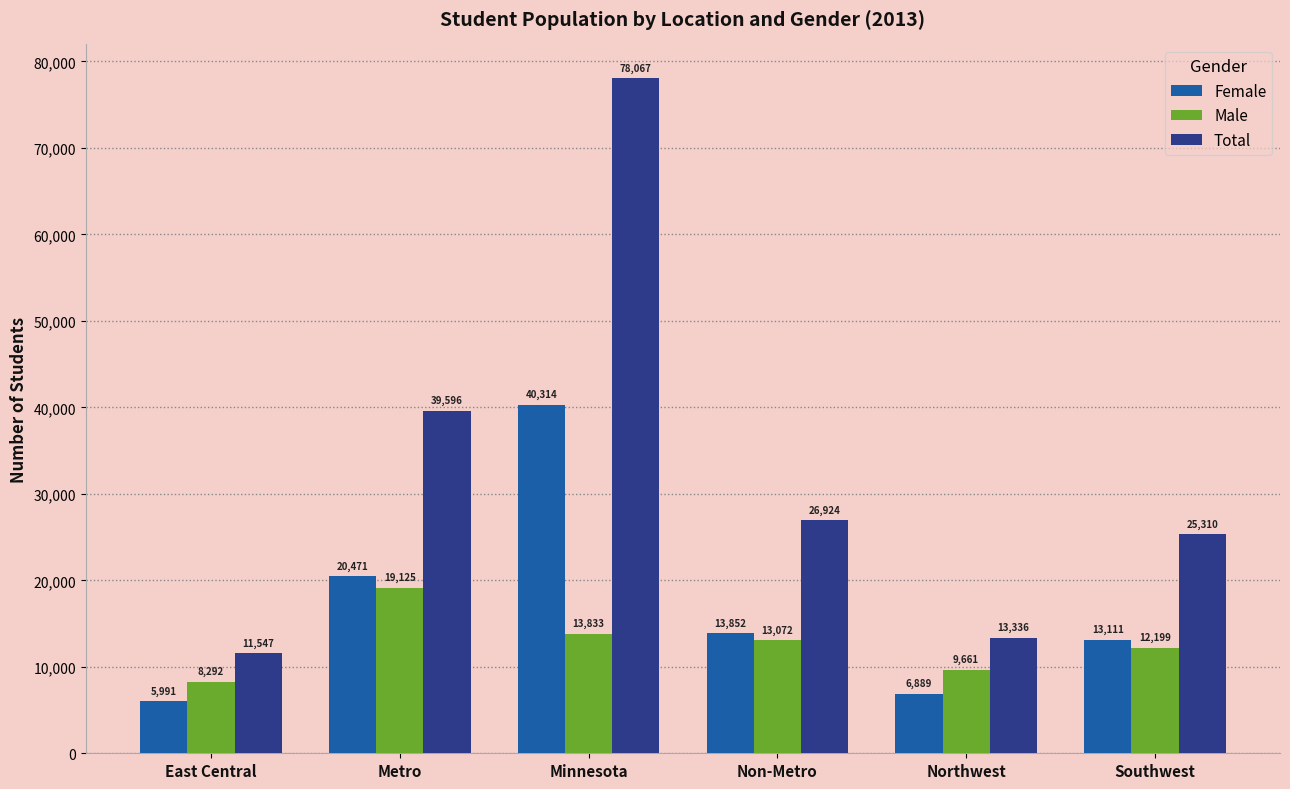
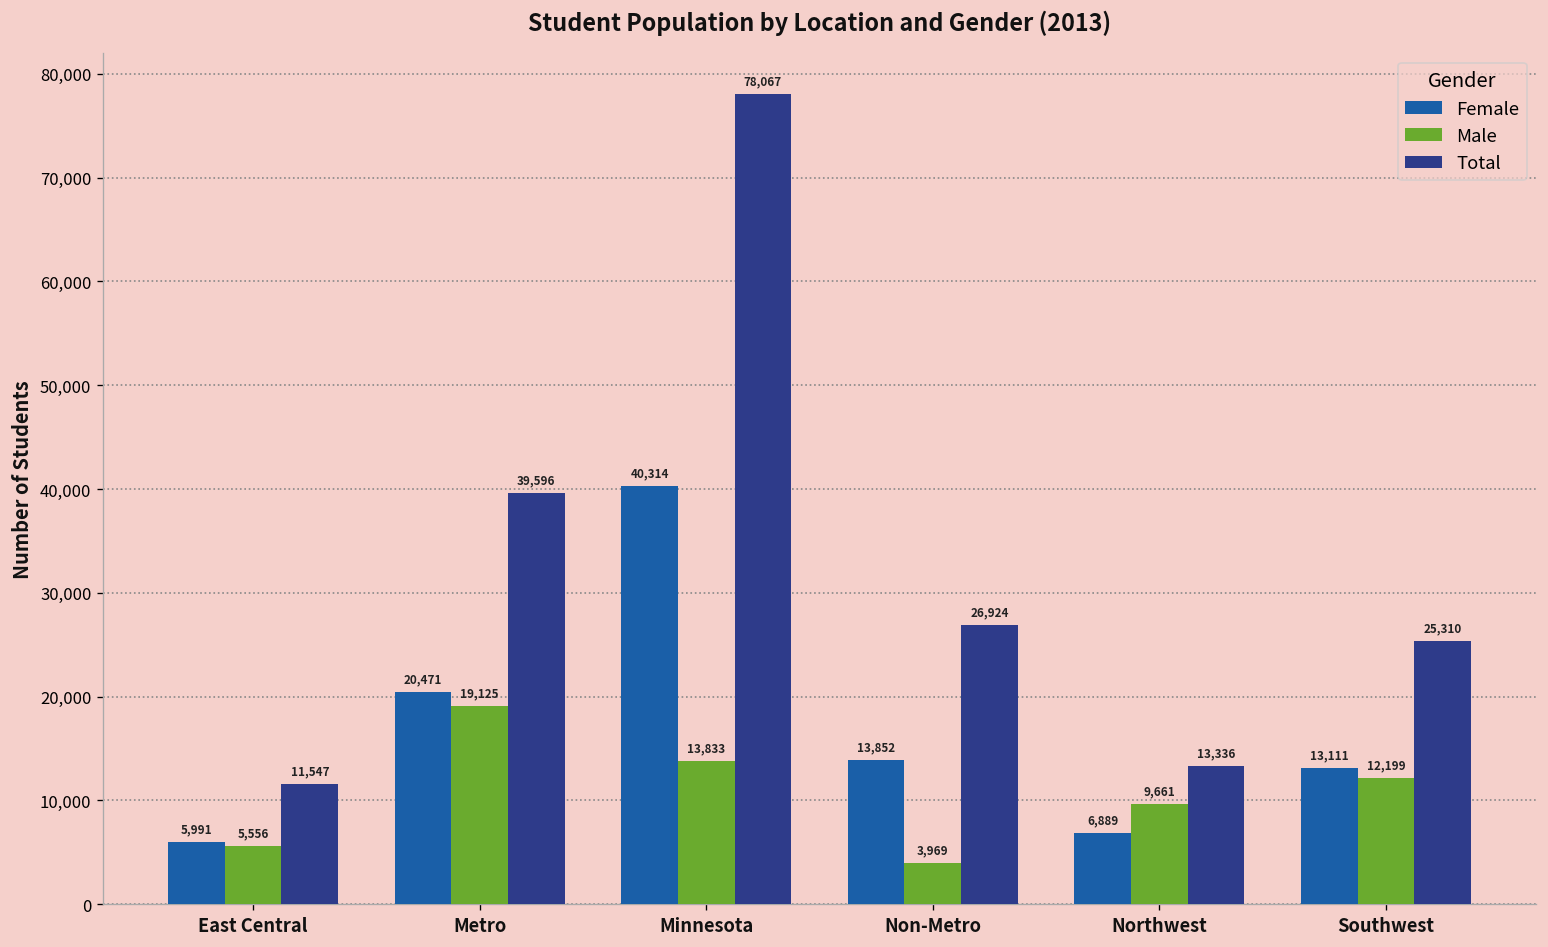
  {
    "Male": {
-     "East Central": "8,292",
+     "East Central": "5,556",
      "Metro": "19,125",
      "Minnesota": "13,833",
-     "Non-Metro": "13,072",
+     "Non-Metro": "3,969",
      "Northwest": "9,661",
      "Southwest": "12,199"
    }
  }
